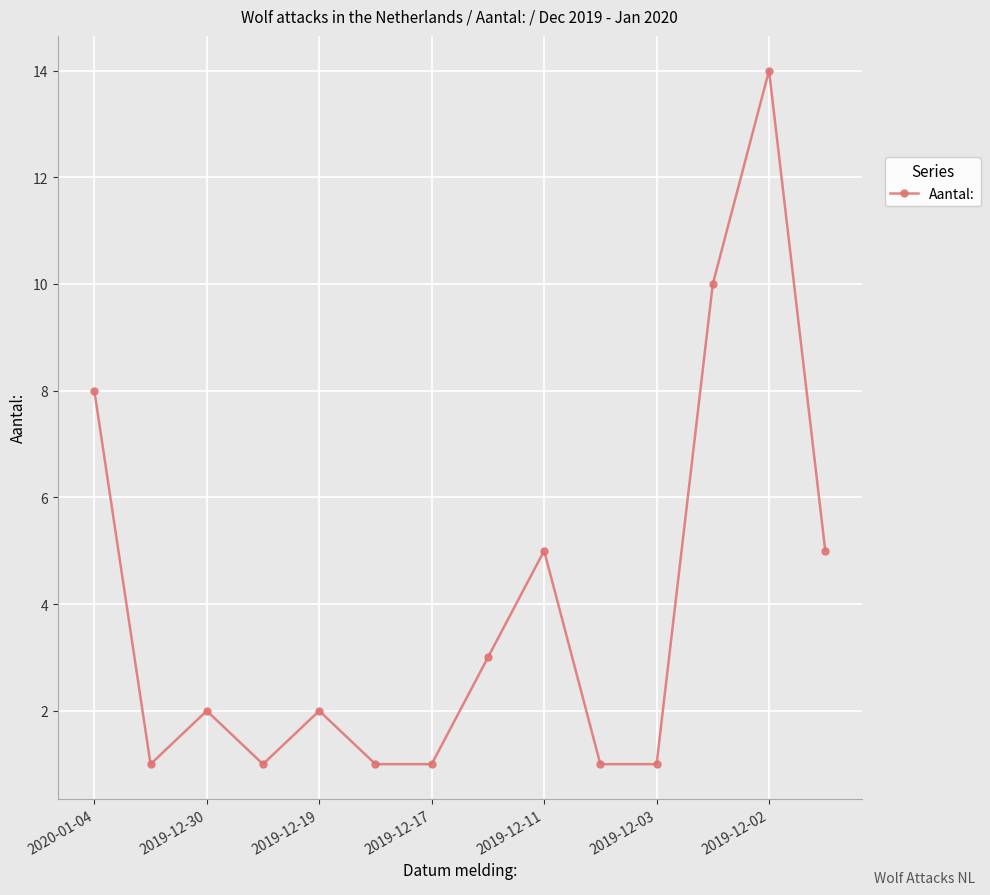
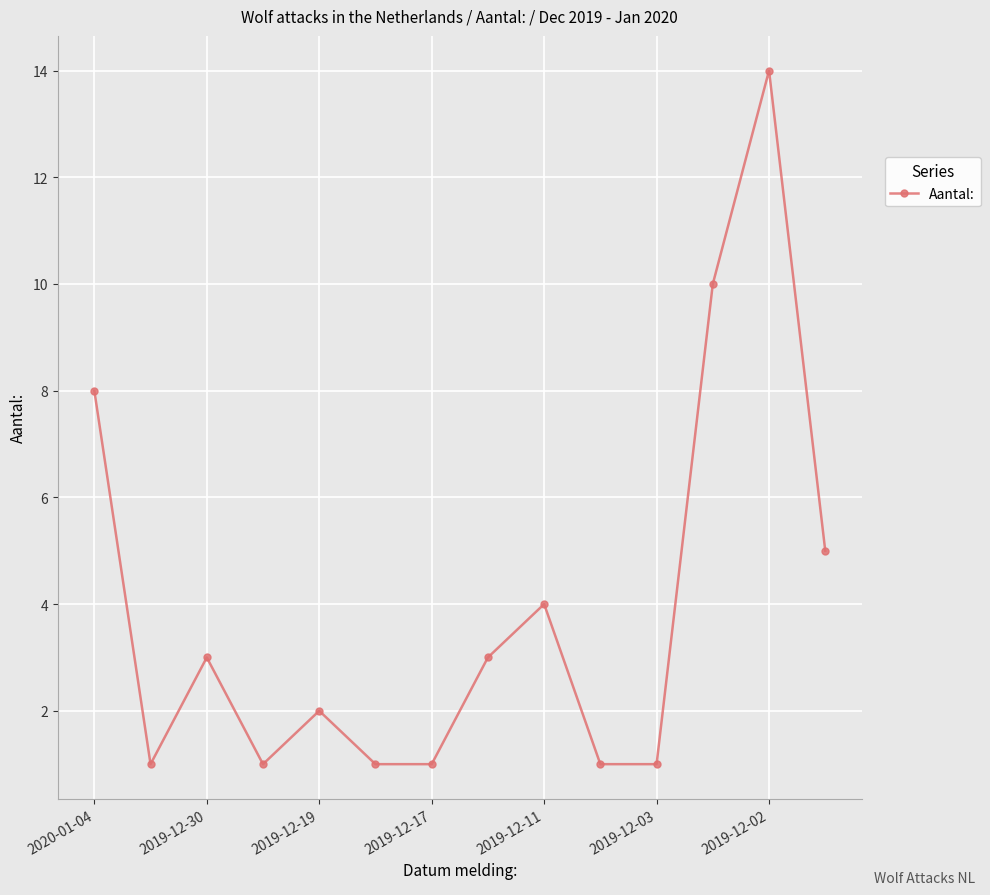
  {
    "2020-01-04": 8,
-   "2019-12-30": 2,
+   "2019-12-30": 3,
    "2019-12-19": 2,
    "2019-12-17": 1,
-   "2019-12-11": 5,
+   "2019-12-11": 4,
    "2019-12-03": 1,
    "2019-12-02": 14
  }
